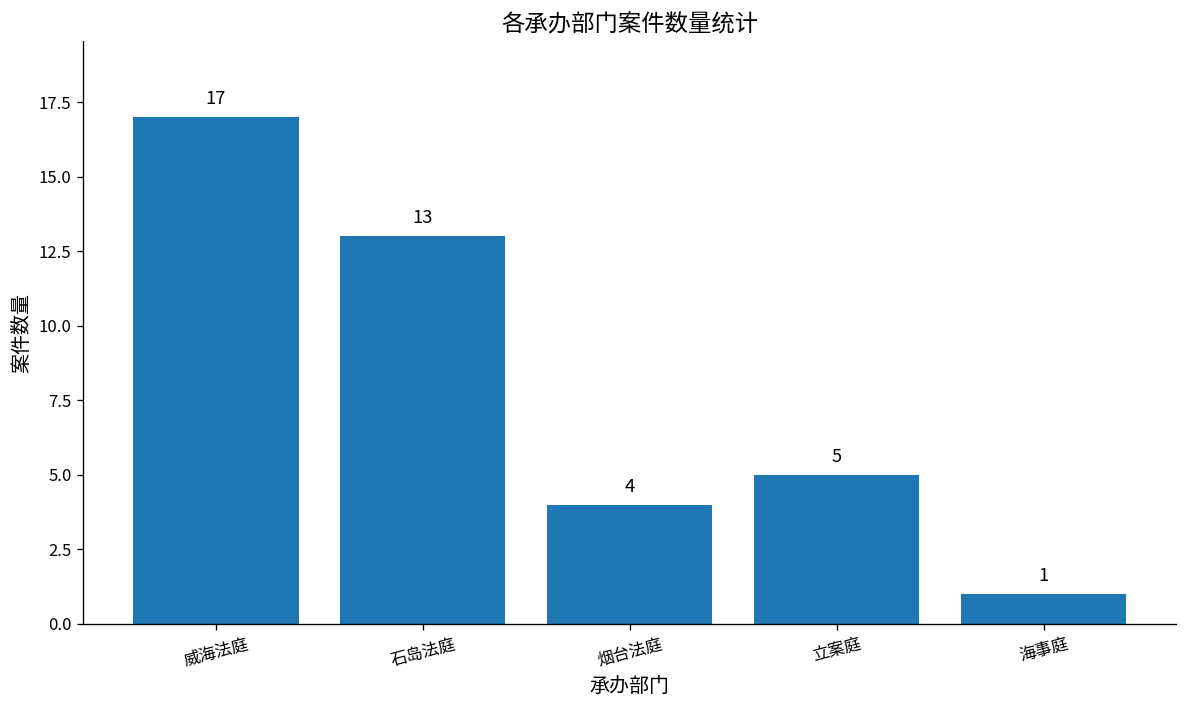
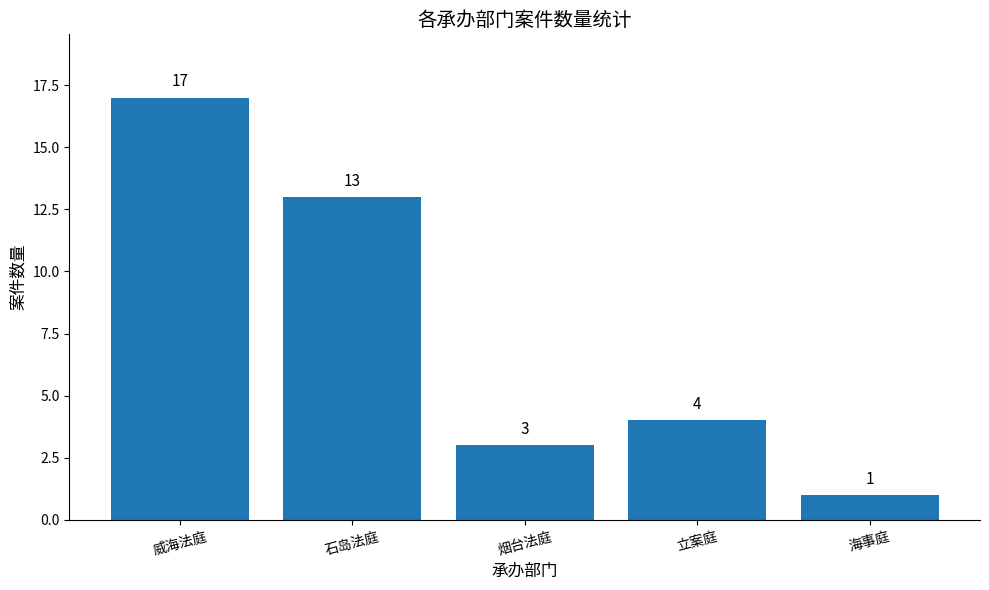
  {
    "威海法庭": 17,
    "石岛法庭": 13,
-   "烟台法庭": 4,
-   "立案庭": 5,
+   "烟台法庭": 3,
+   "立案庭": 4,
    "海事庭": 1
  }
